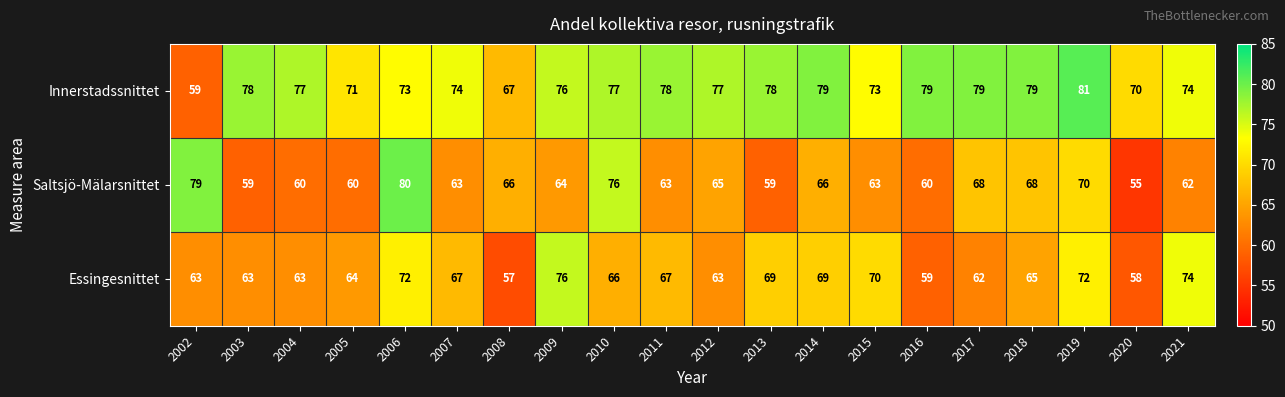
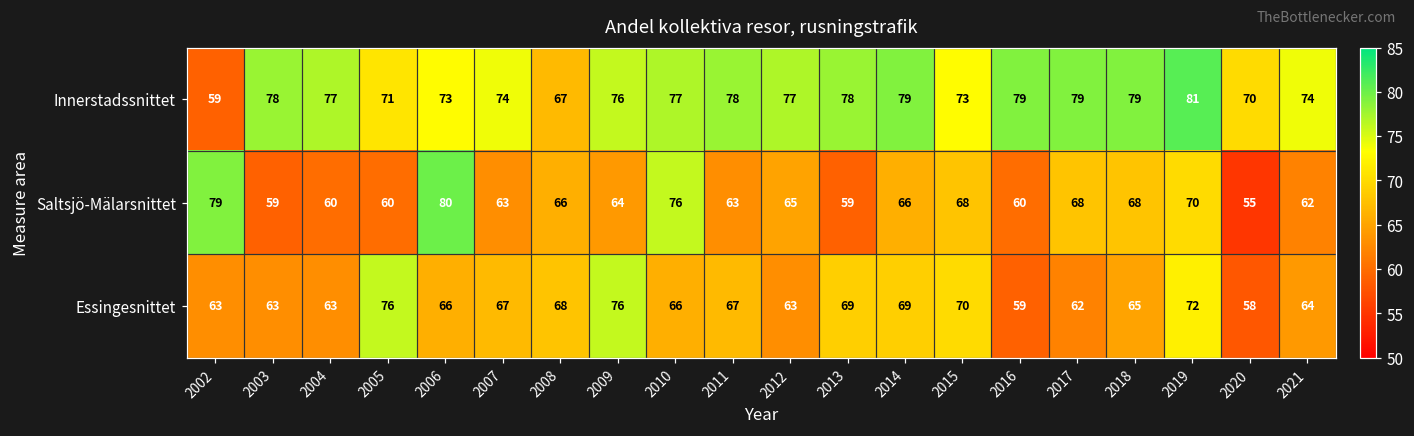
  {
    "Innerstadssnittet": {
      "2002": 59,
      "2003": 78,
      "2004": 77,
      "2005": 71,
      "2006": 73,
      "2007": 74,
      "2008": 67,
      "2009": 76,
      "2010": 77,
      "2011": 78,
      "2012": 77,
      "2013": 78,
      "2014": 79,
      "2015": 73,
      "2016": 79,
      "2017": 79,
      "2018": 79,
      "2019": 81,
      "2020": 70,
      "2021": 74
    },
    "Saltsjö-Mälarsnittet": {
      "2002": 79,
      "2003": 59,
      "2004": 60,
      "2005": 60,
      "2006": 80,
      "2007": 63,
      "2008": 66,
      "2009": 64,
      "2010": 76,
      "2011": 63,
      "2012": 65,
      "2013": 59,
      "2014": 66,
-     "2015": 63,
+     "2015": 68,
      "2016": 60,
      "2017": 68,
      "2018": 68,
      "2019": 70,
      "2020": 55,
      "2021": 62
    },
    "Essingesnittet": {
      "2002": 63,
      "2003": 63,
      "2004": 63,
-     "2005": 64,
-     "2006": 72,
+     "2005": 76,
+     "2006": 66,
      "2007": 67,
-     "2008": 57,
+     "2008": 68,
      "2009": 76,
      "2010": 66,
      "2011": 67,
      "2012": 63,
      "2013": 69,
      "2014": 69,
      "2015": 70,
      "2016": 59,
      "2017": 62,
      "2018": 65,
      "2019": 72,
      "2020": 58,
-     "2021": 74
+     "2021": 64
    }
  }
